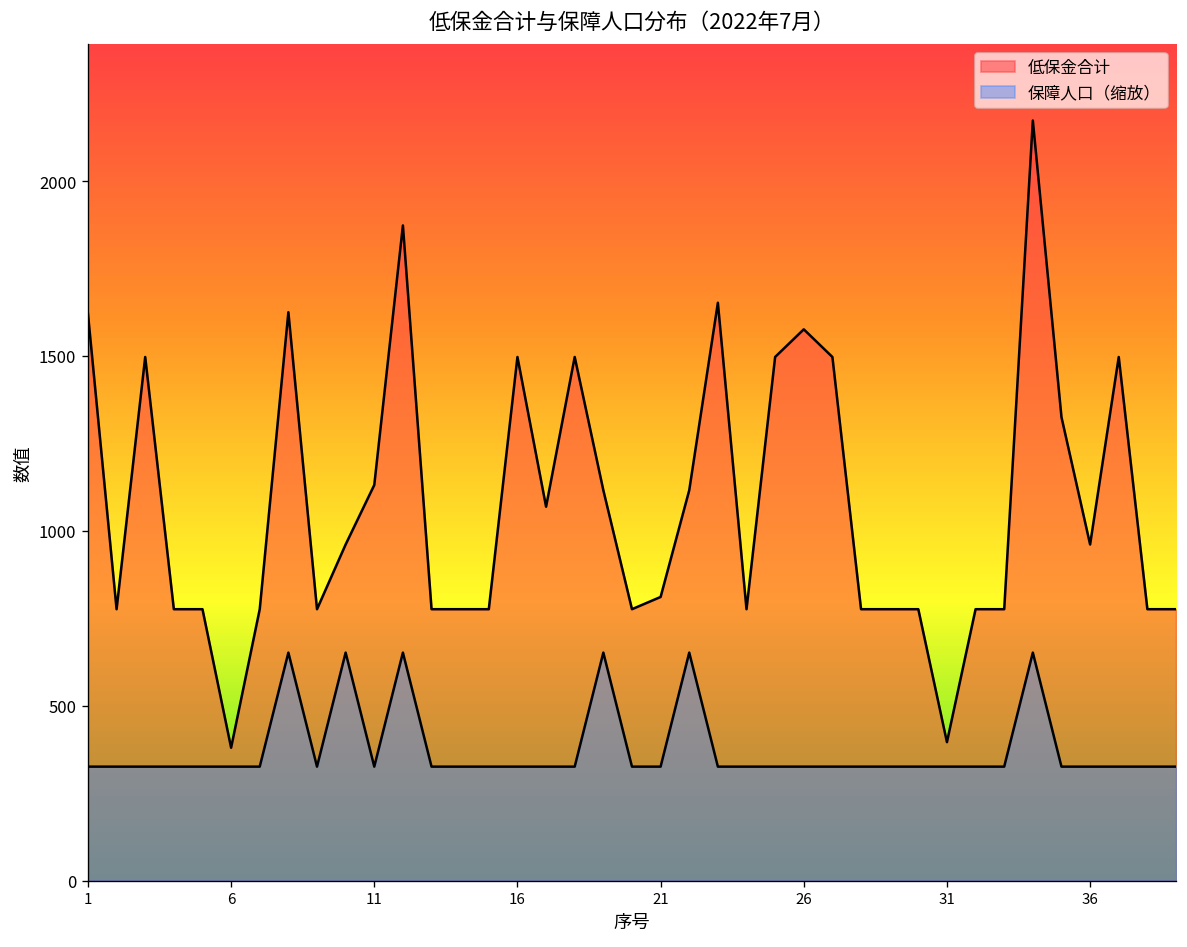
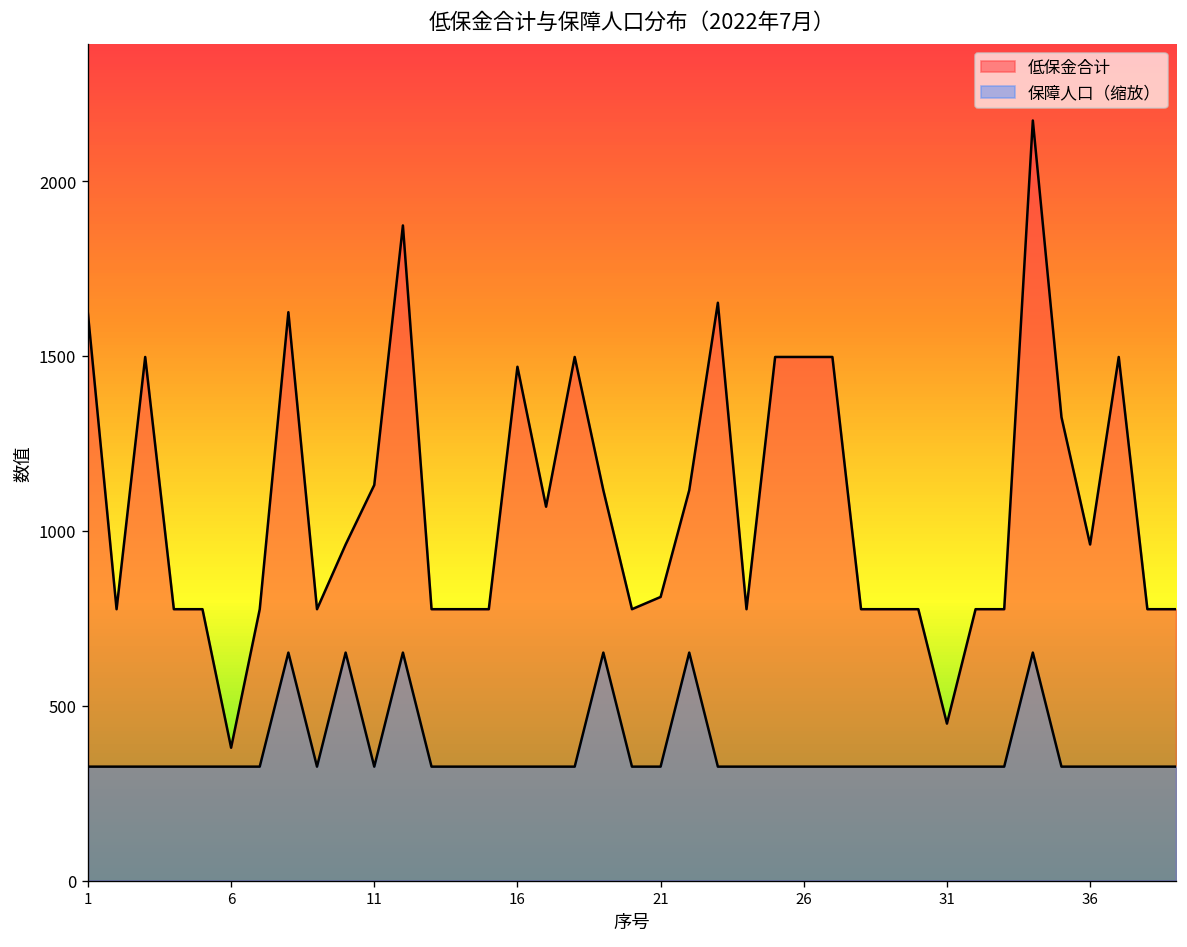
  {
    "低保金合计": {
      "1": 1620,
      "6": 380,
      "11": 1130,
-     "16": 1500,
+     "16": 1470,
      "21": 810,
-     "26": 1580,
-     "31": 400,
+     "26": 1500,
+     "31": 450,
      "36": 960
    },
    "保障人口（缩放）": {
      "1": 330,
      "6": 330,
      "11": 330,
      "16": 330,
      "21": 330,
      "26": 330,
      "31": 330,
      "36": 330
    }
  }
